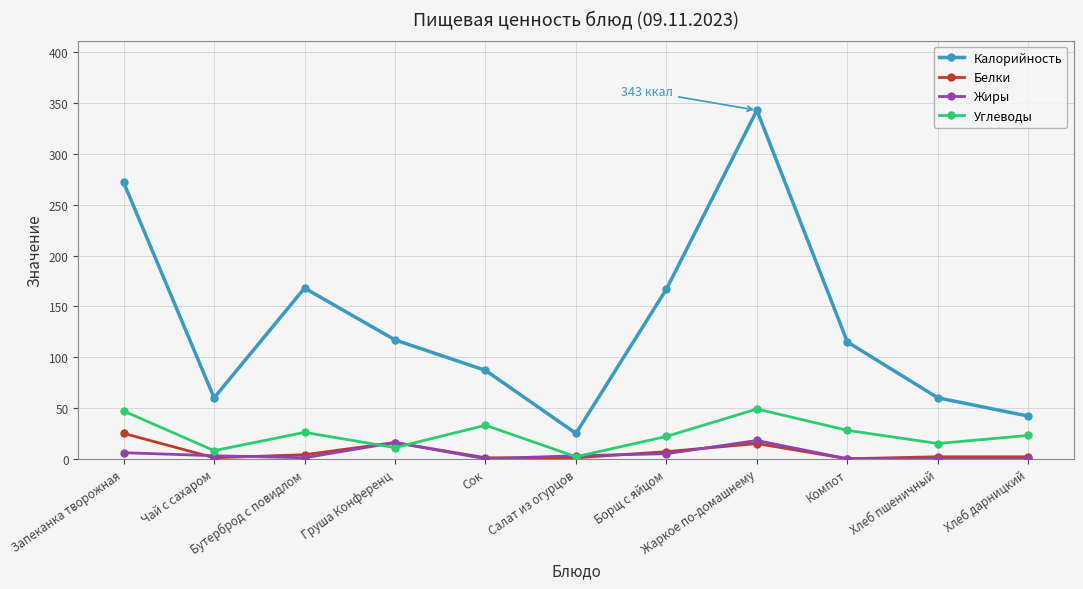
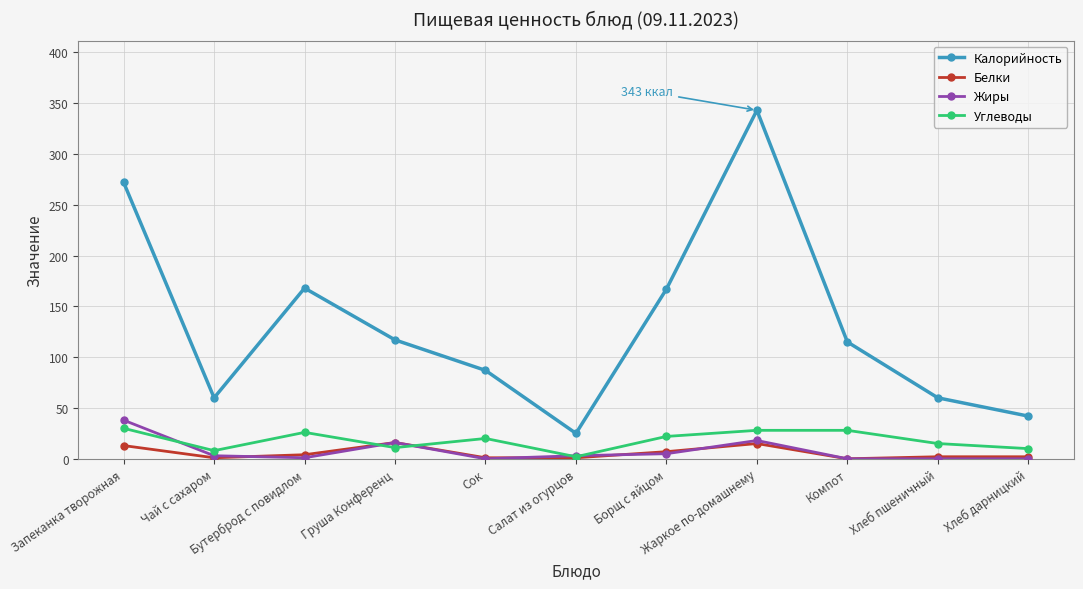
  {
    "Калорийность": {
      "Жаркое по-домашнему": 343
    },
    "Белки": {
-     "Запеканка творожная": 25,
+     "Запеканка творожная": 13,
      "Бутерброд с повидлом": 4,
      "Жаркое по-домашнему": 15
    },
    "Жиры": {
-     "Запеканка творожная": 6,
+     "Запеканка творожная": 38,
      "Бутерброд с повидлом": 1,
      "Жаркое по-домашнему": 18
    },
    "Углеводы": {
-     "Запеканка творожная": 47,
+     "Запеканка творожная": 30,
      "Чай с сахаром": 8,
      "Бутерброд с повидлом": 26,
      "Груша Конференц": 11,
-     "Сок": 33,
+     "Сок": 20,
      "Борщ с яйцом": 22,
-     "Жаркое по-домашнему": 49,
+     "Жаркое по-домашнему": 28,
      "Компот": 28,
      "Хлеб пшеничный": 15,
-     "Хлеб дарницкий": 23
+     "Хлеб дарницкий": 10
    }
  }
